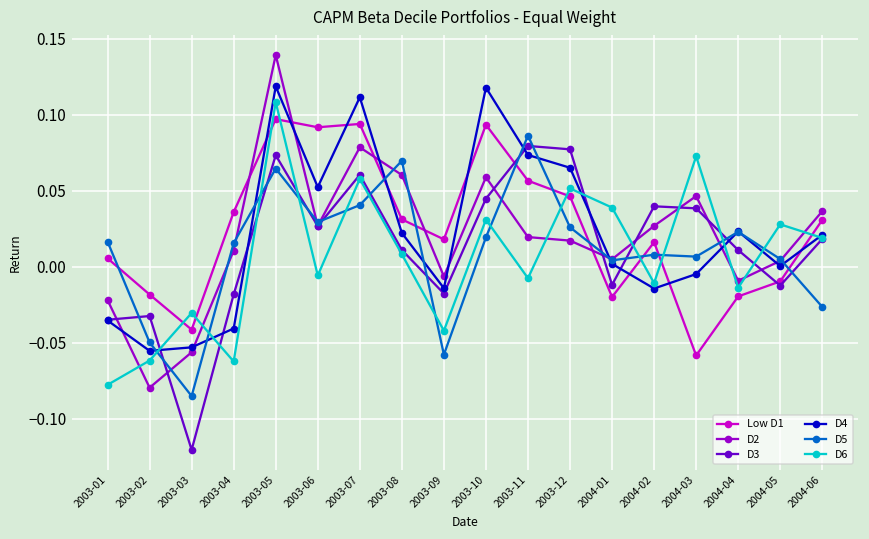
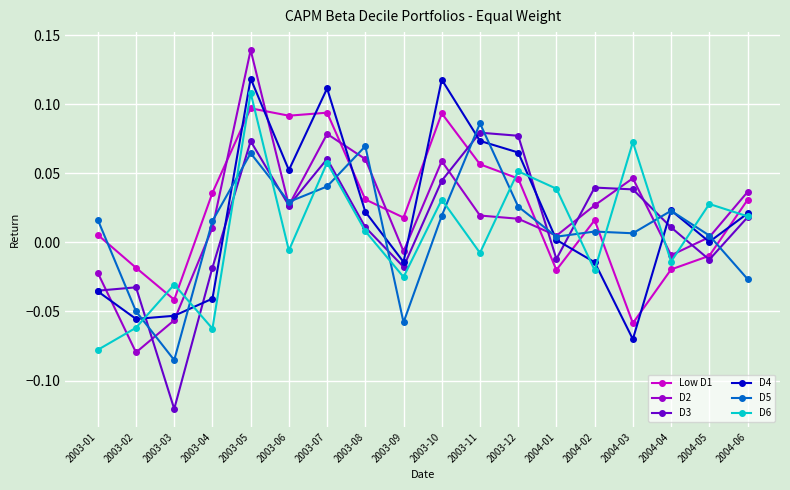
  {
    "D4": {
      "2003-02": -0.055,
      "2003-03": -0.053,
      "2003-04": -0.041,
      "2003-05": 0.119,
      "2003-06": 0.052,
      "2003-07": 0.111,
      "2003-08": 0.022,
      "2003-09": -0.014,
      "2003-10": 0.118,
      "2003-11": 0.073,
      "2003-12": 0.065,
      "2004-01": 0.002,
      "2004-02": -0.014,
-     "2004-03": -0.005,
+     "2004-03": -0.070,
      "2004-05": 0.000,
      "2004-06": 0.021
    },
    "D5": {
      "2003-01": 0.016,
      "2003-02": -0.050,
      "2003-03": -0.085,
      "2003-04": 0.016,
      "2003-05": 0.065,
      "2003-06": 0.029,
      "2003-07": 0.040,
      "2003-08": 0.070,
      "2003-09": -0.058,
      "2003-10": 0.019,
      "2003-11": 0.086,
      "2003-12": 0.026,
      "2004-02": 0.008,
      "2004-03": 0.007,
      "2004-06": -0.026
    },
    "D6": {
      "2003-01": -0.078,
      "2003-02": -0.062,
      "2003-03": -0.030,
      "2003-04": -0.062,
      "2003-05": 0.108,
      "2003-06": -0.006,
      "2003-07": 0.058,
      "2003-08": 0.008,
-     "2003-09": -0.042,
+     "2003-09": -0.025,
      "2003-10": 0.031,
      "2003-11": -0.008,
      "2003-12": 0.051,
      "2004-01": 0.039,
-     "2004-02": -0.011,
+     "2004-02": -0.020,
      "2004-03": 0.073,
      "2004-04": -0.014,
      "2004-05": 0.028
    }
  }
